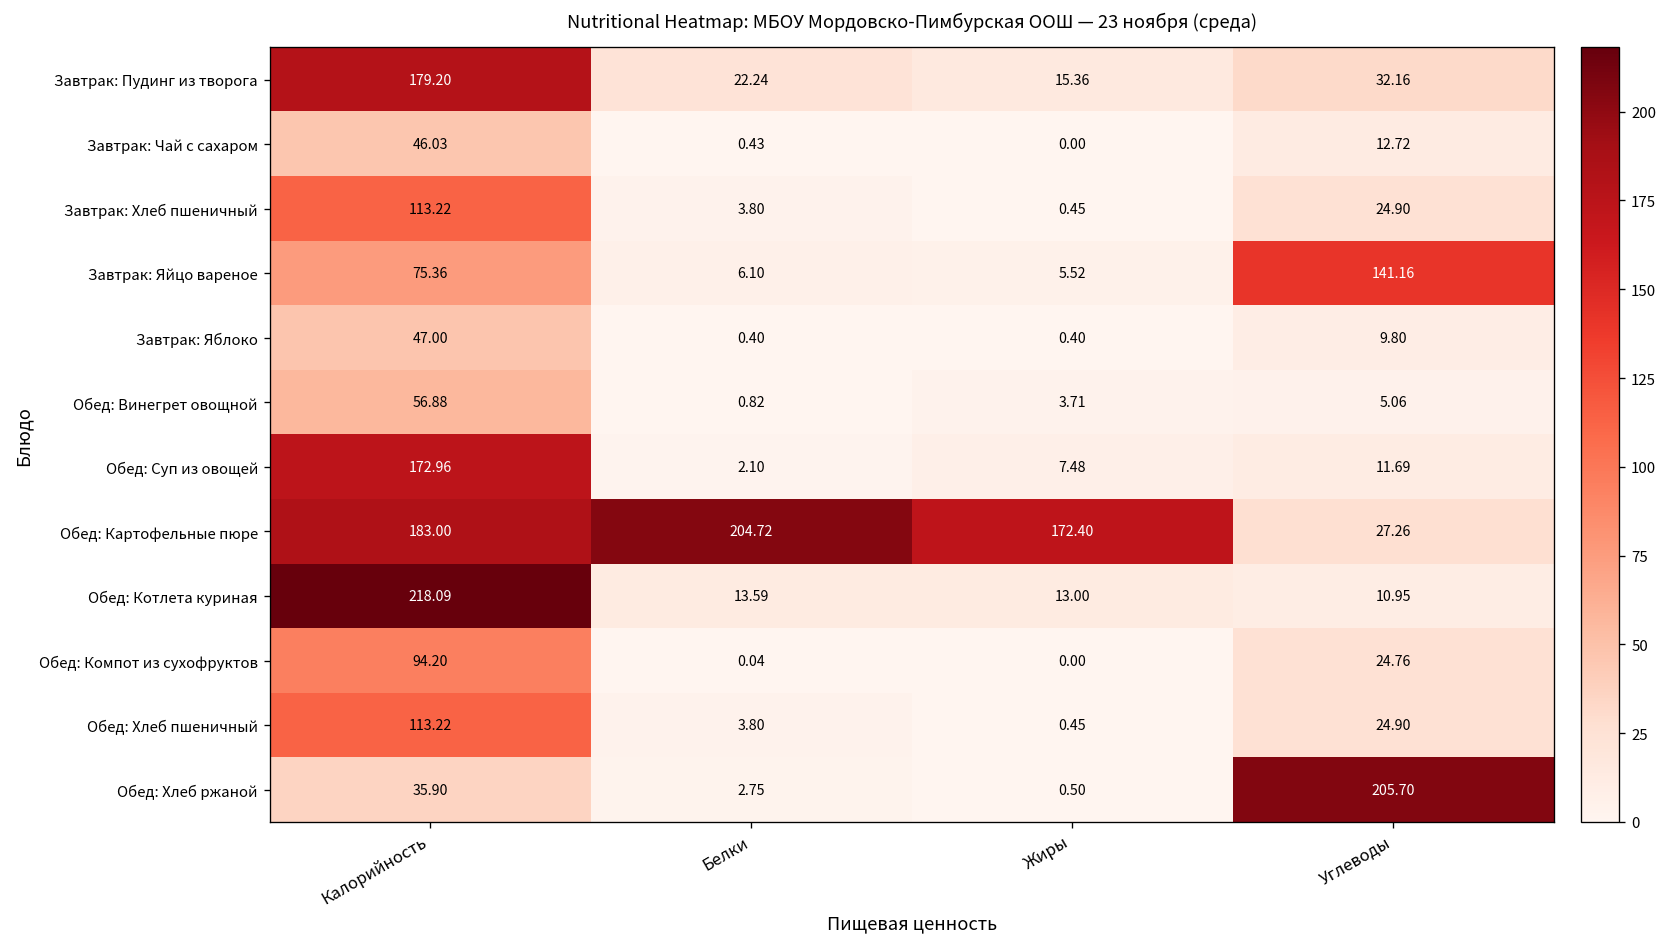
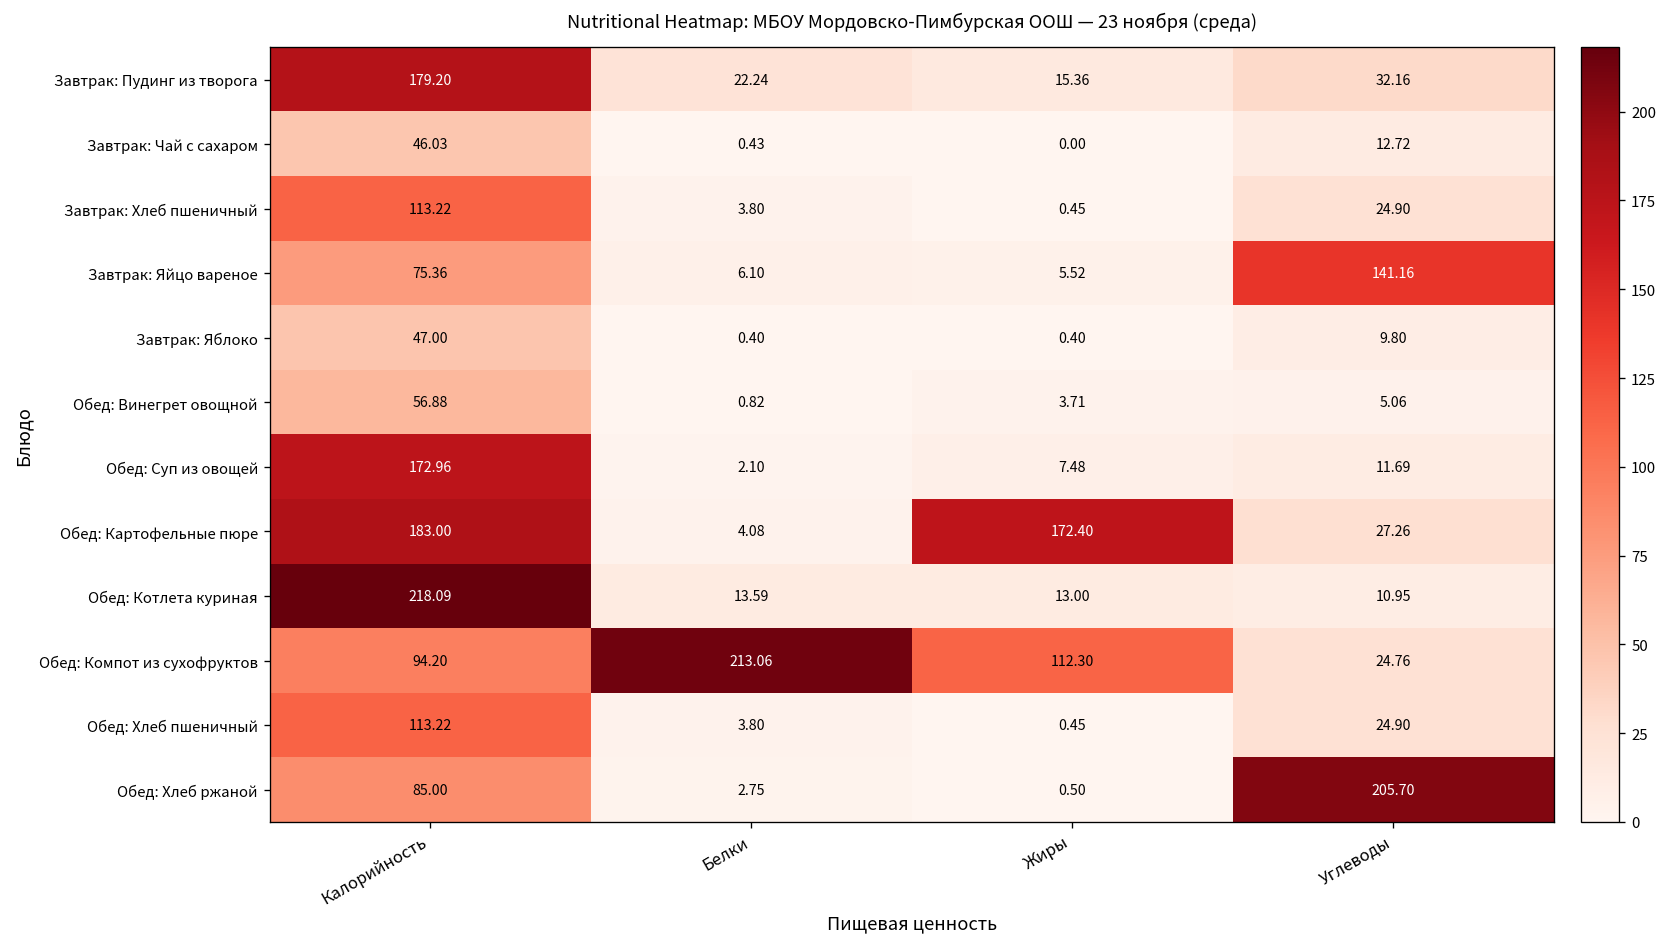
  {
    "Завтрак: Пудинг из творога": {
      "Калорийность": 179.20,
      "Белки": 22.24,
      "Жиры": 15.36,
      "Углеводы": 32.16
    },
    "Завтрак: Чай с сахаром": {
      "Калорийность": 46.03,
      "Белки": 0.43,
      "Жиры": 0.00,
      "Углеводы": 12.72
    },
    "Завтрак: Хлеб пшеничный": {
      "Калорийность": 113.22,
      "Белки": 3.80,
      "Жиры": 0.45,
      "Углеводы": 24.90
    },
    "Завтрак: Яйцо вареное": {
      "Калорийность": 75.36,
      "Белки": 6.10,
      "Жиры": 5.52,
      "Углеводы": 141.16
    },
    "Завтрак: Яблоко": {
      "Калорийность": 47.00,
      "Белки": 0.40,
      "Жиры": 0.40,
      "Углеводы": 9.80
    },
    "Обед: Винегрет овощной": {
      "Калорийность": 56.88,
      "Белки": 0.82,
      "Жиры": 3.71,
      "Углеводы": 5.06
    },
    "Обед: Суп из овощей": {
      "Калорийность": 172.96,
      "Белки": 2.10,
      "Жиры": 7.48,
      "Углеводы": 11.69
    },
    "Обед: Картофельные пюре": {
      "Калорийность": 183.00,
-     "Белки": 204.72,
+     "Белки": 4.08,
      "Жиры": 172.40,
      "Углеводы": 27.26
    },
    "Обед: Котлета куриная": {
      "Калорийность": 218.09,
      "Белки": 13.59,
      "Жиры": 13.00,
      "Углеводы": 10.95
    },
    "Обед: Компот из сухофруктов": {
      "Калорийность": 94.20,
-     "Белки": 0.04,
-     "Жиры": 0.00,
+     "Белки": 213.06,
+     "Жиры": 112.30,
      "Углеводы": 24.76
    },
    "Обед: Хлеб пшеничный": {
      "Калорийность": 113.22,
      "Белки": 3.80,
      "Жиры": 0.45,
      "Углеводы": 24.90
    },
    "Обед: Хлеб ржаной": {
-     "Калорийность": 35.90,
+     "Калорийность": 85.00,
      "Белки": 2.75,
      "Жиры": 0.50,
      "Углеводы": 205.70
    }
  }
